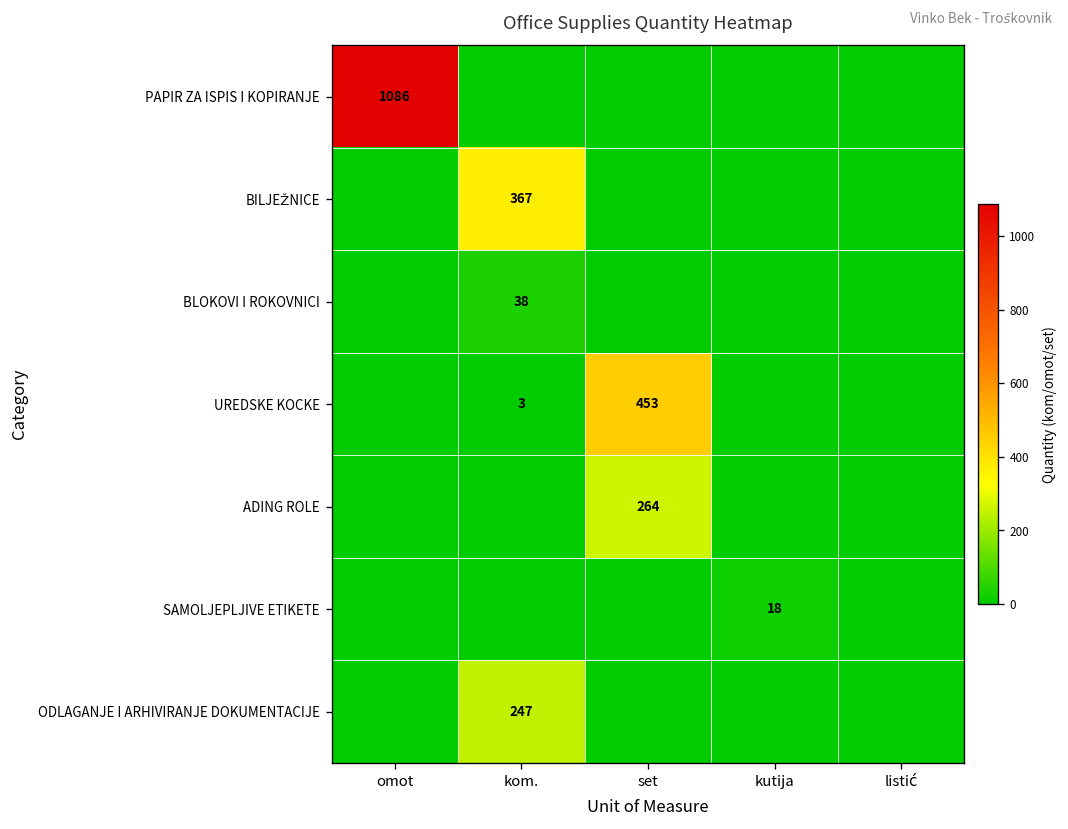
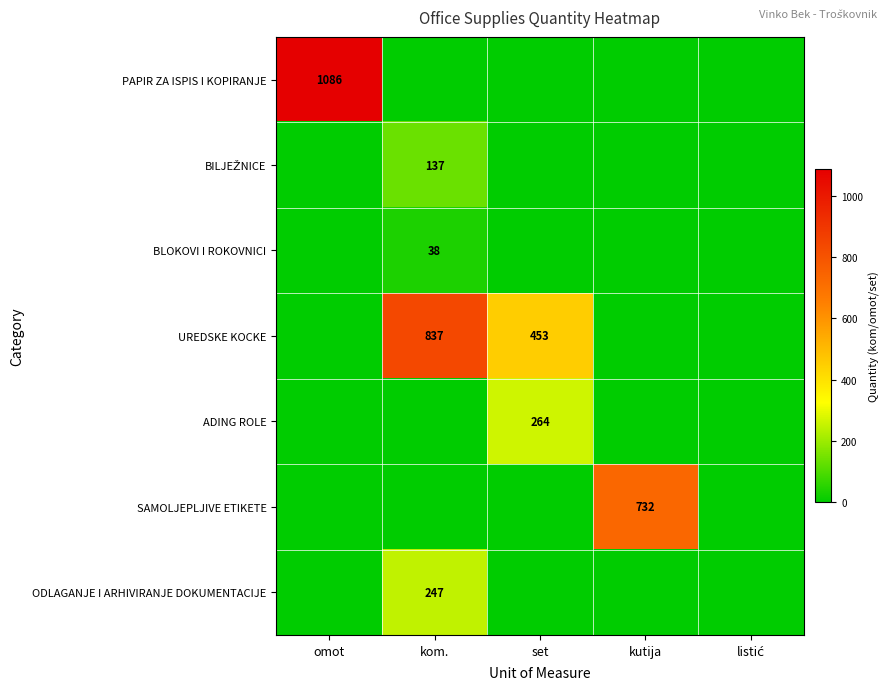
  {
    "PAPIR ZA ISPIS I KOPIRANJE": {
      "omot": 1086
    },
    "BILJEŽNICE": {
-     "kom.": 367
+     "kom.": 137
    },
    "BLOKOVI I ROKOVNICI": {
      "kom.": 38
    },
    "UREDSKE KOCKE": {
-     "kom.": 3,
+     "kom.": 837,
      "set": 453
    },
    "ADING ROLE": {
      "set": 264
    },
    "SAMOLJEPLJIVE ETIKETE": {
-     "kutija": 18
+     "kutija": 732
    },
    "ODLAGANJE I ARHIVIRANJE DOKUMENTACIJE": {
      "kom.": 247
    }
  }
